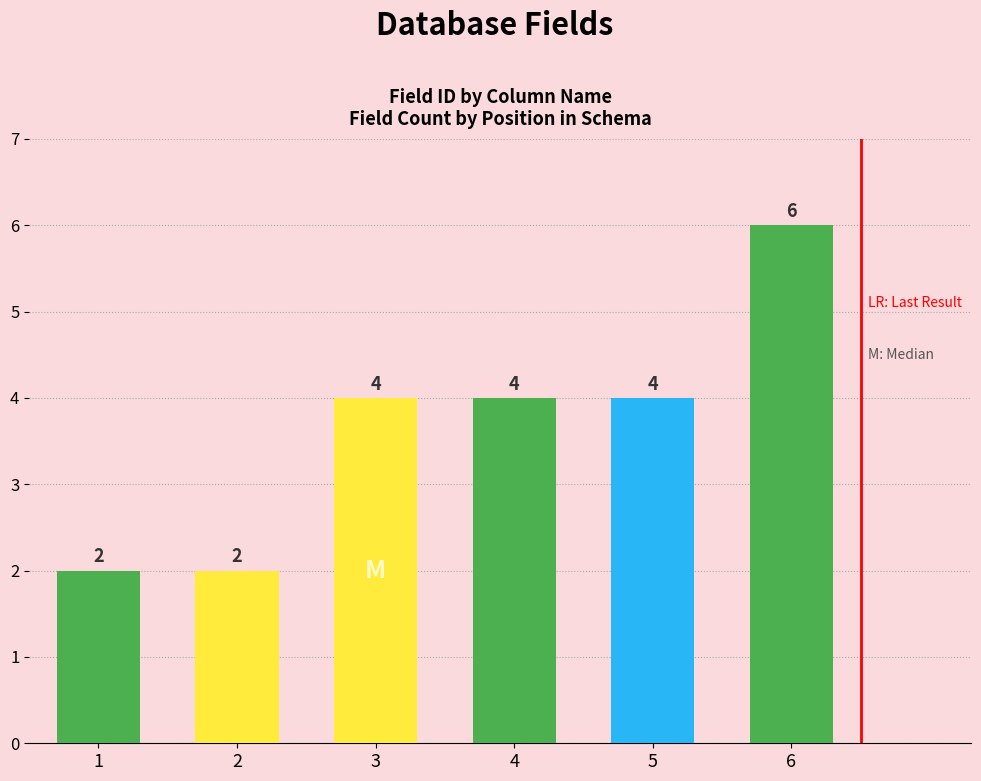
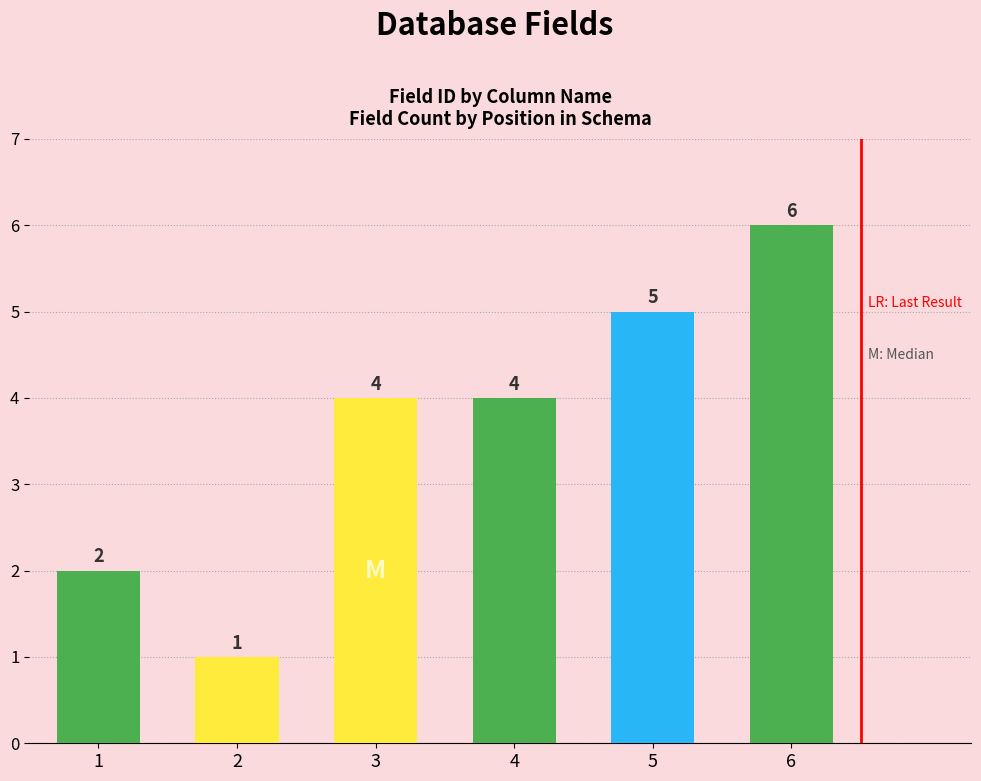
  {
    "1": 2,
-   "2": 2,
+   "2": 1,
    "3": 4,
    "4": 4,
-   "5": 4,
+   "5": 5,
    "6": 6
  }
